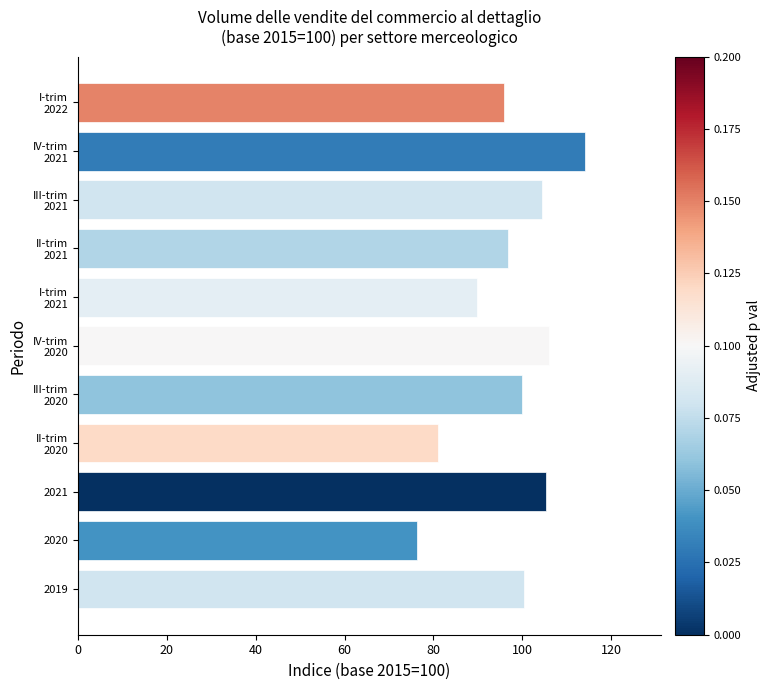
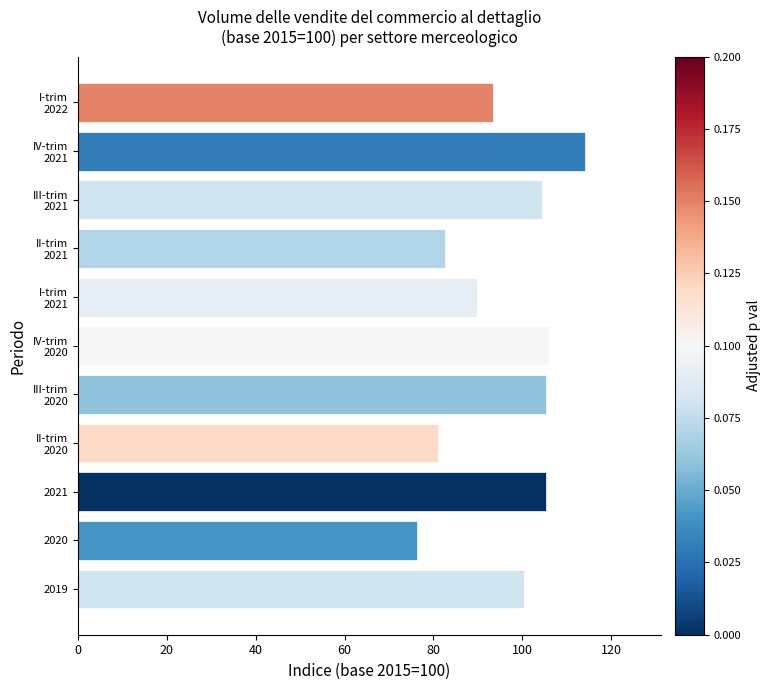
  {
-   "I-trim 2022": 96,
+   "I-trim 2022": 93,
    "IV-trim 2021": 114,
    "III-trim 2021": 105,
-   "II-trim 2021": 97,
+   "II-trim 2021": 83,
    "I-trim 2021": 90,
    "IV-trim 2020": 106,
-   "III-trim 2020": 100,
+   "III-trim 2020": 105,
    "II-trim 2020": 81,
    "2021": 105,
    "2020": 76,
    "2019": 100
  }
